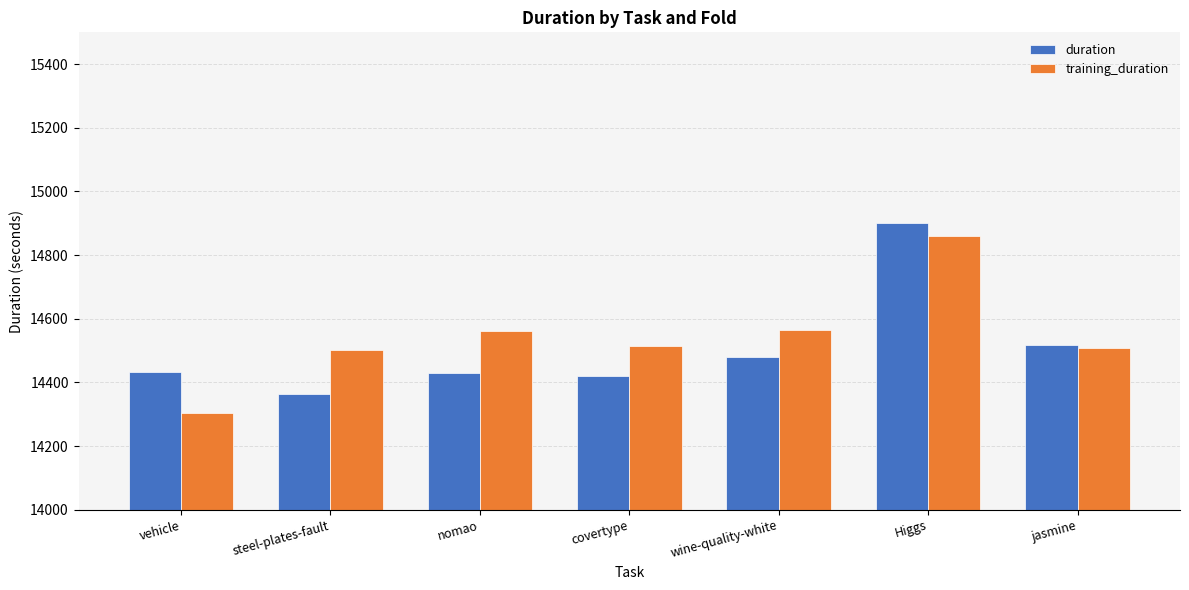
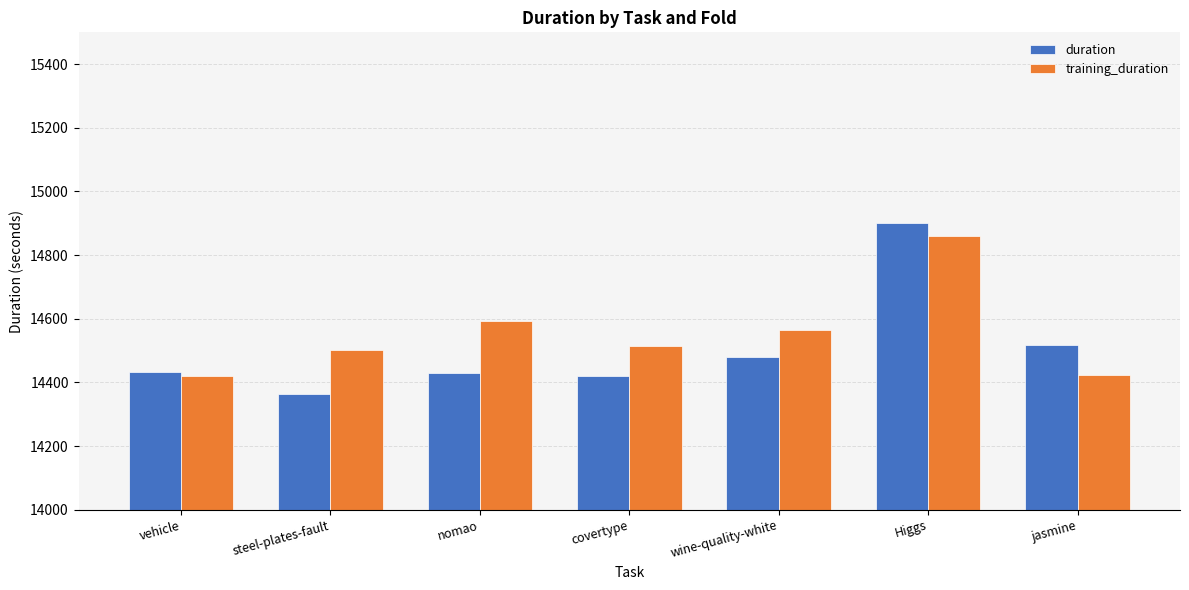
  {
    "duration": {
      "vehicle": 14430,
      "steel-plates-fault": 14360,
      "nomao": 14430,
      "covertype": 14420,
      "wine-quality-white": 14480,
      "Higgs": 14900,
      "jasmine": 14520
    },
    "training_duration": {
-     "vehicle": 14310,
+     "vehicle": 14420,
      "steel-plates-fault": 14500,
-     "nomao": 14560,
+     "nomao": 14590,
      "covertype": 14510,
      "wine-quality-white": 14560,
      "Higgs": 14860,
-     "jasmine": 14510
+     "jasmine": 14420
    }
  }
